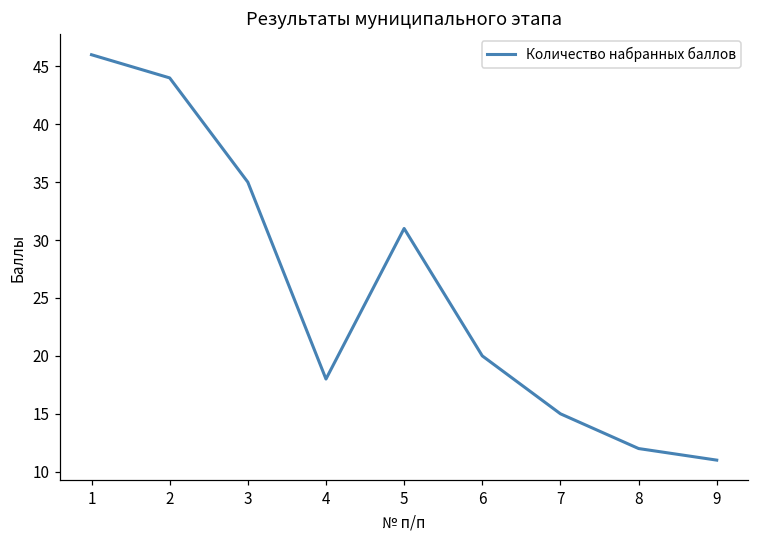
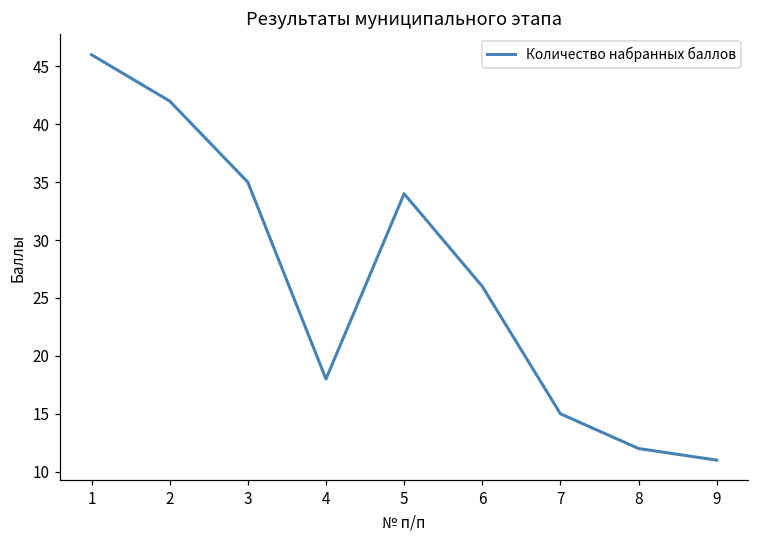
  {
    "1": 46,
-   "2": 44,
+   "2": 42,
    "3": 35,
    "4": 18,
-   "5": 31,
-   "6": 20,
+   "5": 34,
+   "6": 26,
    "7": 15,
    "8": 12,
    "9": 11
  }
